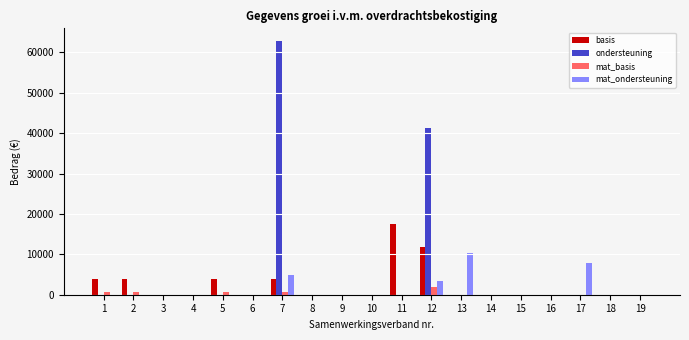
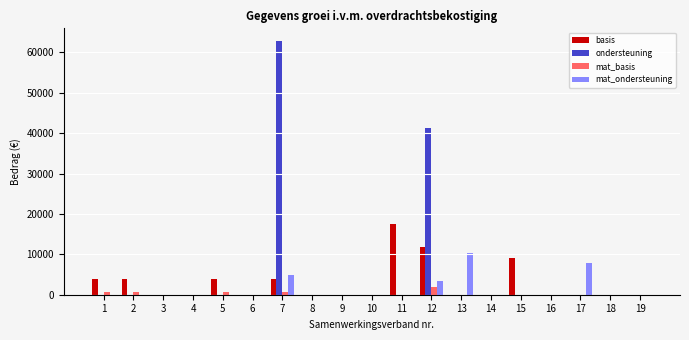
  {
    "basis": {
      "1": 4000,
      "2": 4000,
      "3": 0,
      "4": 0,
      "5": 4000,
      "6": 0,
      "7": 4000,
      "8": 0,
      "9": 0,
      "10": 0,
      "11": 17000,
      "12": 12000,
      "13": 0,
      "14": 0,
-     "15": 0,
+     "15": 9000,
      "16": 0,
      "17": 0,
      "18": 0,
      "19": 0
    },
    "ondersteuning": {
      "1": 0,
      "2": 0,
      "3": 0,
      "4": 0,
      "5": 0,
      "6": 0,
      "7": 63000,
      "8": 0,
      "9": 0,
      "10": 0,
      "11": 0,
      "12": 41000,
      "13": 0,
      "14": 0,
      "15": 0,
      "16": 0,
      "17": 0,
      "18": 0,
      "19": 0
    },
    "mat_basis": {
      "1": 1000,
      "2": 1000,
      "3": 0,
      "4": 0,
      "5": 1000,
      "6": 0,
      "7": 1000,
      "8": 0,
      "9": 0,
      "10": 0,
      "11": 0,
      "12": 2000,
      "13": 0,
      "14": 0,
      "15": 0,
      "16": 0,
      "17": 0,
      "18": 0,
      "19": 0
    },
    "mat_ondersteuning": {
      "1": 0,
      "2": 0,
      "3": 0,
      "4": 0,
      "5": 0,
      "6": 0,
      "7": 5000,
      "8": 0,
      "9": 0,
      "10": 0,
      "11": 0,
      "12": 3000,
      "13": 10000,
      "14": 0,
      "15": 0,
      "16": 0,
      "17": 8000,
      "18": 0,
      "19": 0
    }
  }
